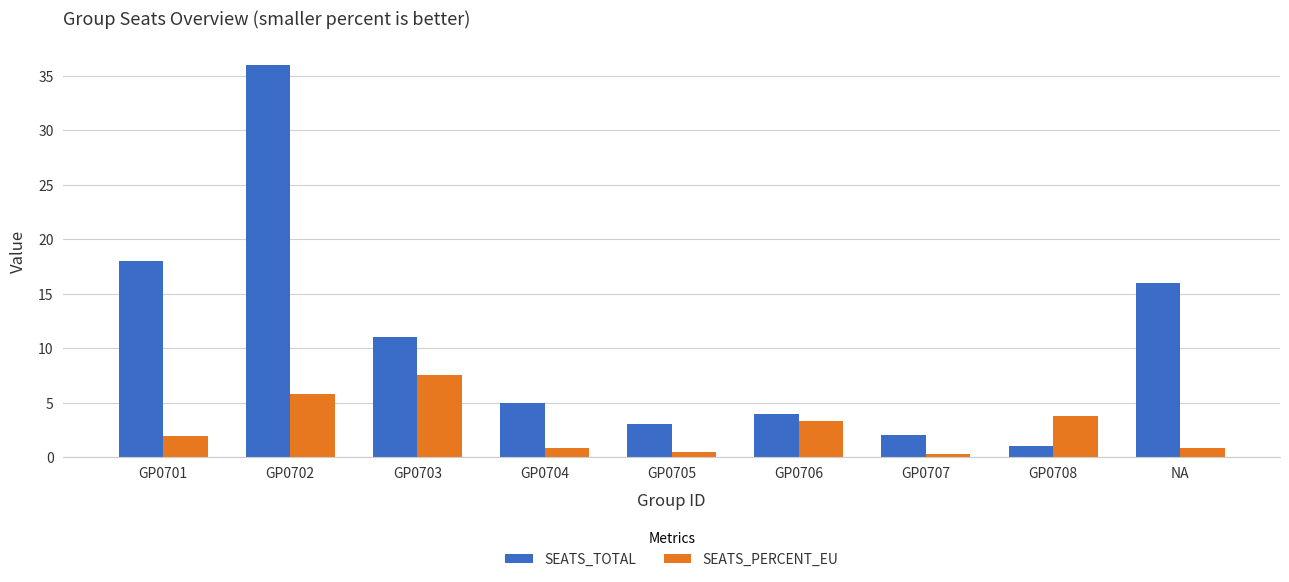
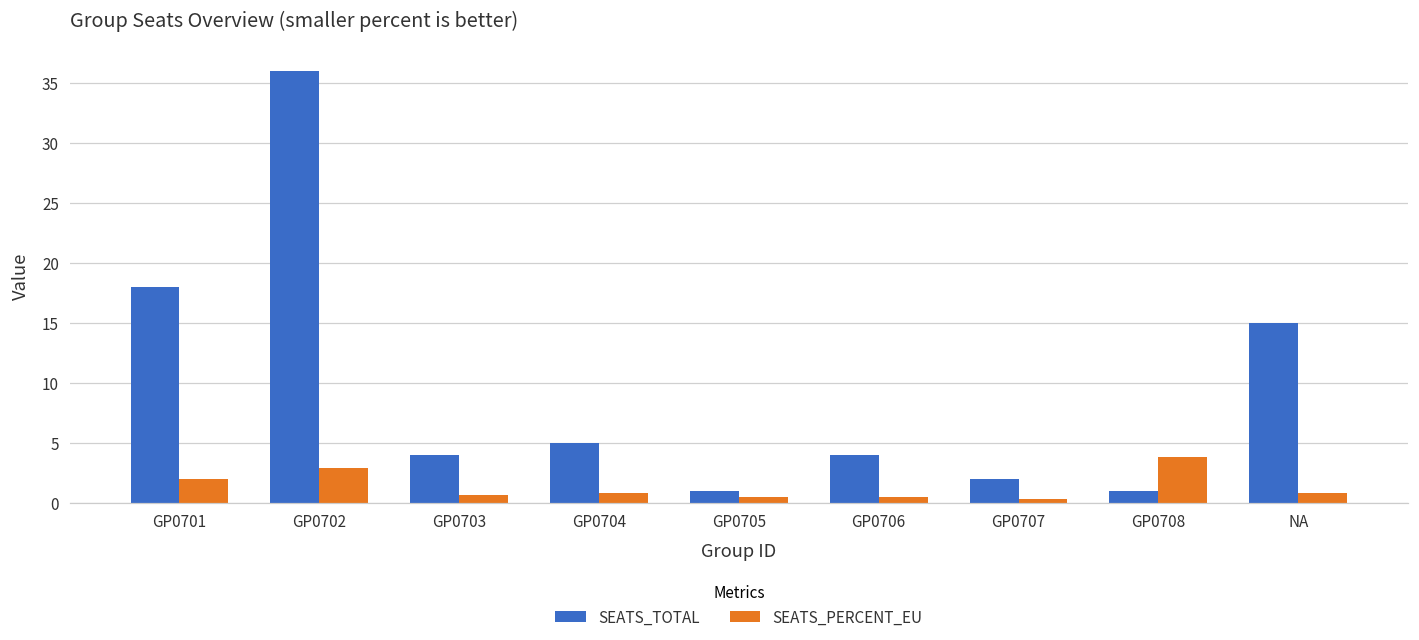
  {
    "SEATS_TOTAL": {
      "GP0701": 18,
      "GP0702": 36,
-     "GP0703": 11,
+     "GP0703": 4,
      "GP0704": 5,
-     "GP0705": 3,
+     "GP0705": 1,
      "GP0706": 4,
      "GP0707": 2,
      "GP0708": 1,
-     "NA": 16
+     "NA": 15
    },
    "SEATS_PERCENT_EU": {
      "GP0701": 2.0,
-     "GP0702": 5.8,
-     "GP0703": 7.6,
+     "GP0702": 2.9,
+     "GP0703": 0.6,
      "GP0704": 0.8,
      "GP0705": 0.5,
-     "GP0706": 3.4,
+     "GP0706": 0.5,
      "GP0707": 0.3,
      "GP0708": 3.8,
      "NA": 0.8
    }
  }
